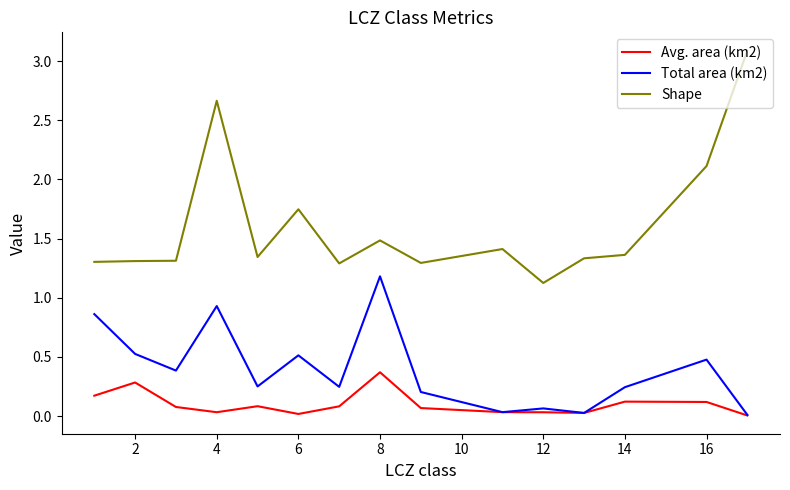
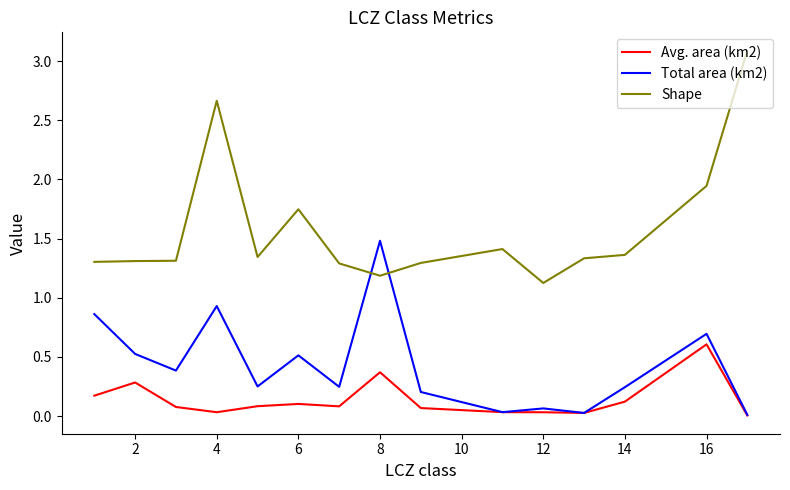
  {
    "Avg. area (km2)": {
      "2": 0.28,
      "4": 0.03,
-     "6": 0.02,
+     "6": 0.10,
      "8": 0.37,
      "12": 0.03,
      "14": 0.12,
-     "16": 0.12
+     "16": 0.61
    },
    "Total area (km2)": {
      "2": 0.53,
      "4": 0.93,
      "6": 0.51,
-     "8": 1.18,
+     "8": 1.48,
      "12": 0.06,
      "14": 0.24,
-     "16": 0.48
+     "16": 0.70
    },
    "Shape": {
      "2": 1.31,
      "4": 2.66,
      "6": 1.75,
-     "8": 1.48,
+     "8": 1.19,
      "12": 1.12,
      "14": 1.36,
-     "16": 2.11
+     "16": 1.95
    }
  }
